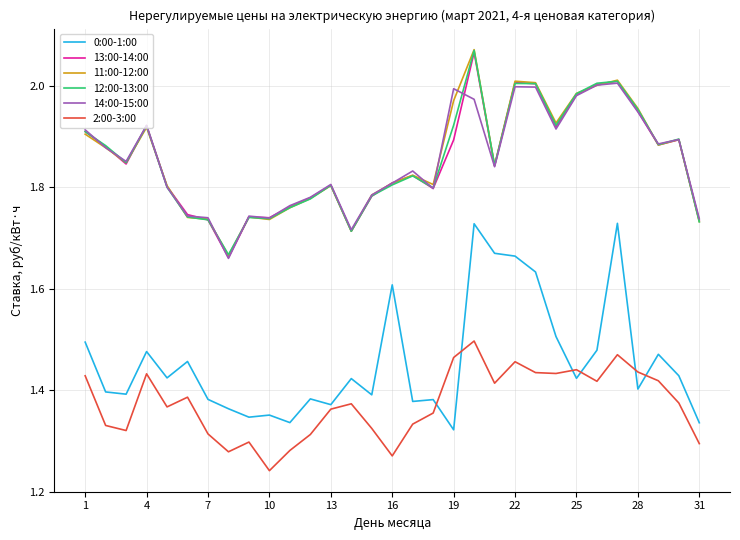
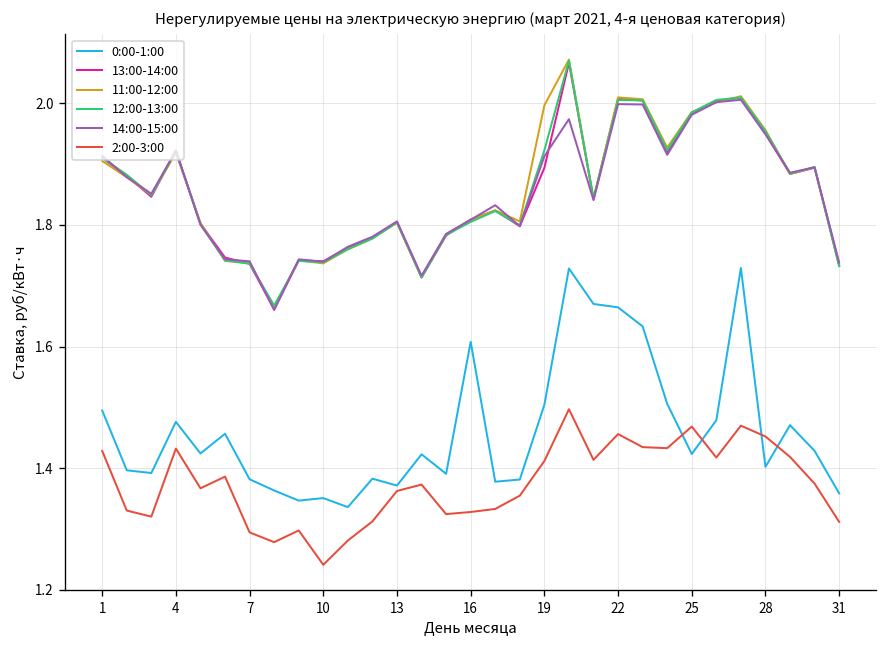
  {
    "0:00-1:00": {
      "1": 1.49,
      "4": 1.48,
      "7": 1.38,
      "10": 1.35,
      "13": 1.37,
      "16": 1.61,
-     "19": 1.32,
+     "19": 1.50,
      "22": 1.66,
      "25": 1.42,
      "28": 1.40,
-     "31": 1.34
+     "31": 1.36
    },
    "13:00-14:00": {
      "19": 1.89
    },
    "11:00-12:00": {
      "1": 1.91,
-     "19": 1.97
+     "19": 2.00
    },
    "12:00-13:00": {
      "19": 1.92
    },
    "14:00-15:00": {
-     "19": 1.99,
+     "19": 1.91,
      "22": 2.00
    },
    "2:00-3:00": {
      "1": 1.43,
      "4": 1.43,
-     "7": 1.31,
+     "7": 1.29,
      "10": 1.24,
      "13": 1.36,
-     "16": 1.27,
-     "19": 1.46,
+     "16": 1.33,
+     "19": 1.41,
      "22": 1.46,
-     "25": 1.44,
-     "28": 1.44,
-     "31": 1.29
+     "25": 1.47,
+     "28": 1.45,
+     "31": 1.31
    }
  }
